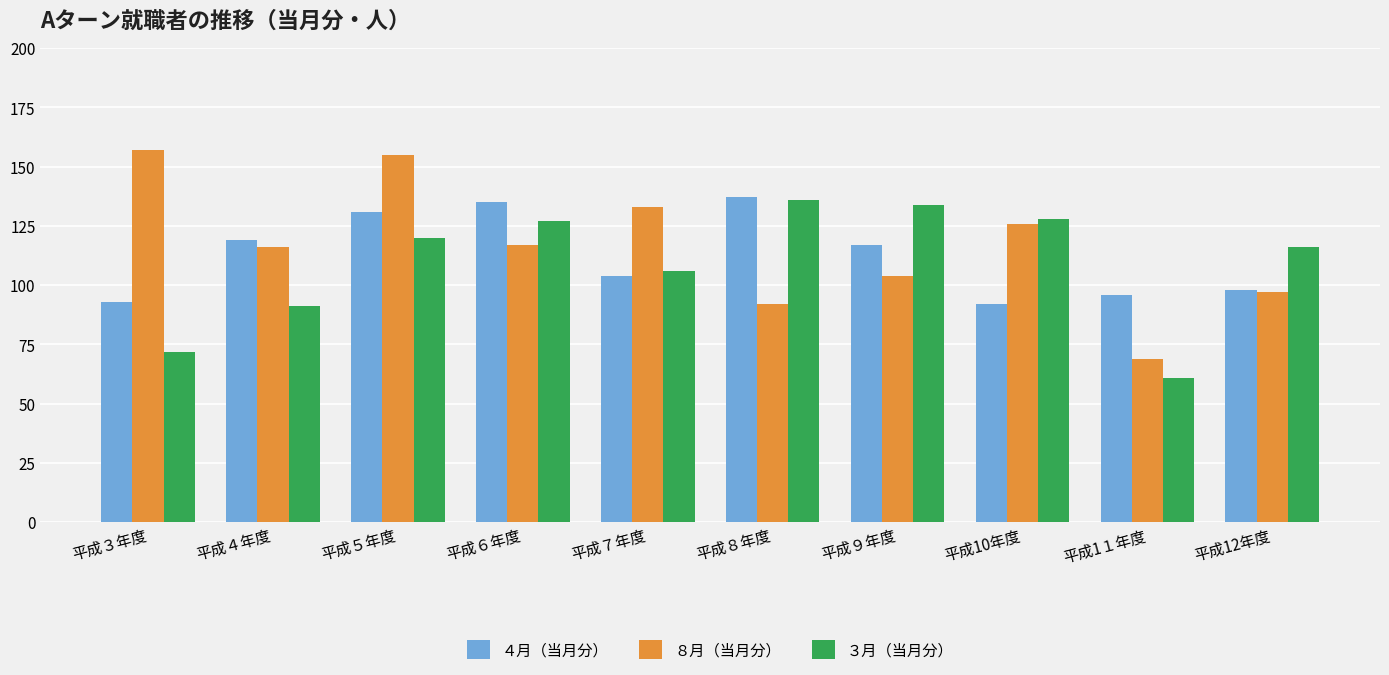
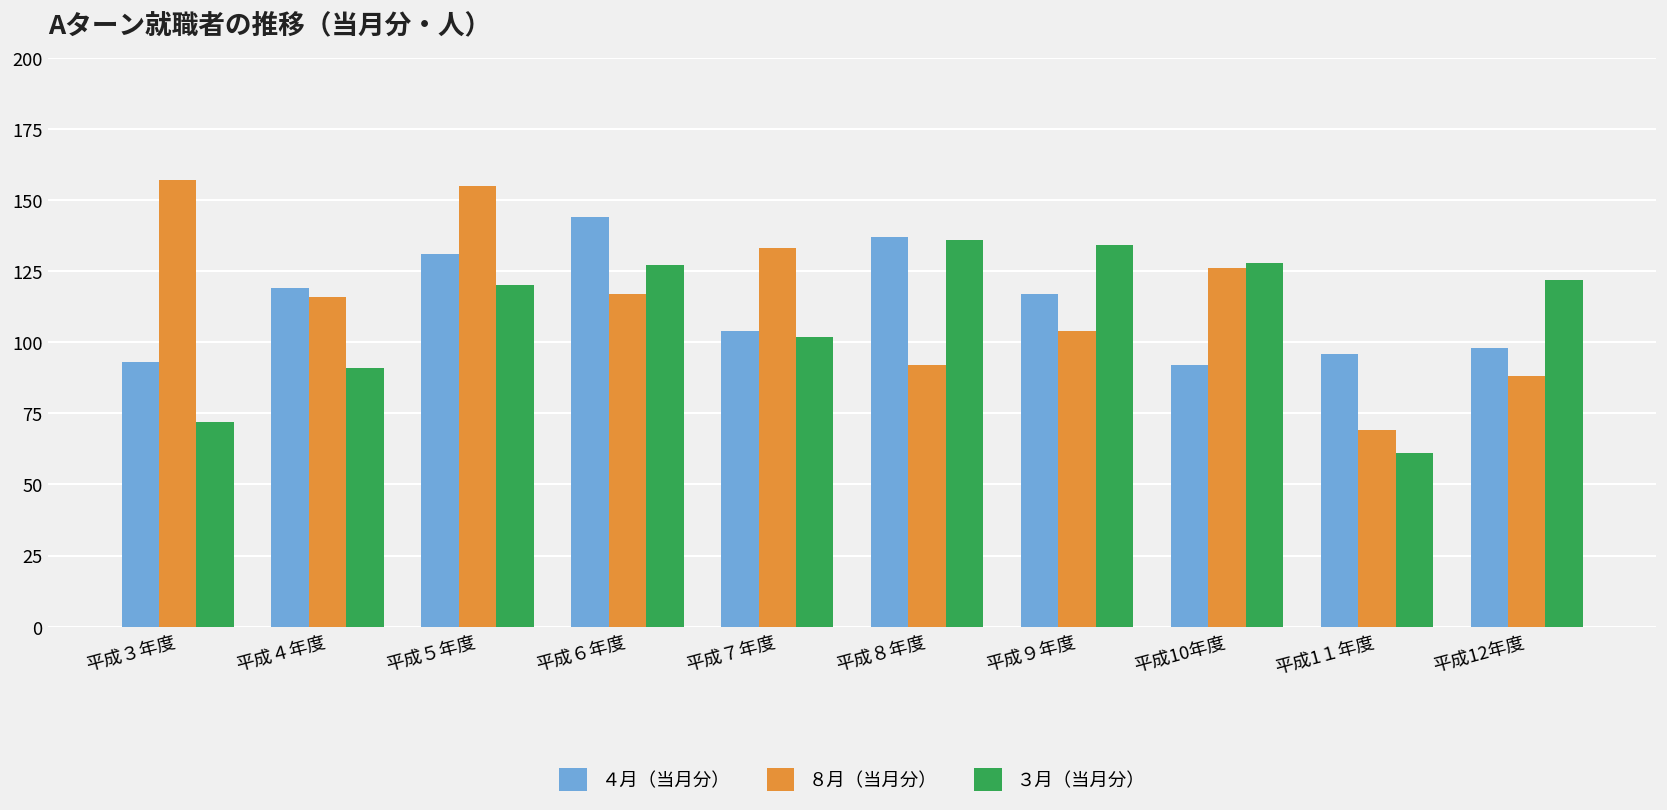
  {
    "４月（当月分）": {
      "平成３年度": 93,
      "平成４年度": 119,
      "平成５年度": 131,
-     "平成６年度": 135,
+     "平成６年度": 144,
      "平成７年度": 104,
      "平成８年度": 137,
      "平成９年度": 117,
      "平成10年度": 92,
      "平成1１年度": 96,
      "平成12年度": 98
    },
    "８月（当月分）": {
      "平成３年度": 157,
      "平成４年度": 116,
      "平成５年度": 155,
      "平成６年度": 117,
      "平成７年度": 133,
      "平成８年度": 92,
      "平成９年度": 104,
      "平成10年度": 126,
      "平成1１年度": 69,
-     "平成12年度": 97
+     "平成12年度": 88
    },
    "３月（当月分）": {
      "平成３年度": 72,
      "平成４年度": 91,
      "平成５年度": 120,
      "平成６年度": 127,
-     "平成７年度": 106,
+     "平成７年度": 102,
      "平成８年度": 136,
      "平成９年度": 134,
      "平成10年度": 128,
      "平成1１年度": 61,
-     "平成12年度": 116
+     "平成12年度": 122
    }
  }
